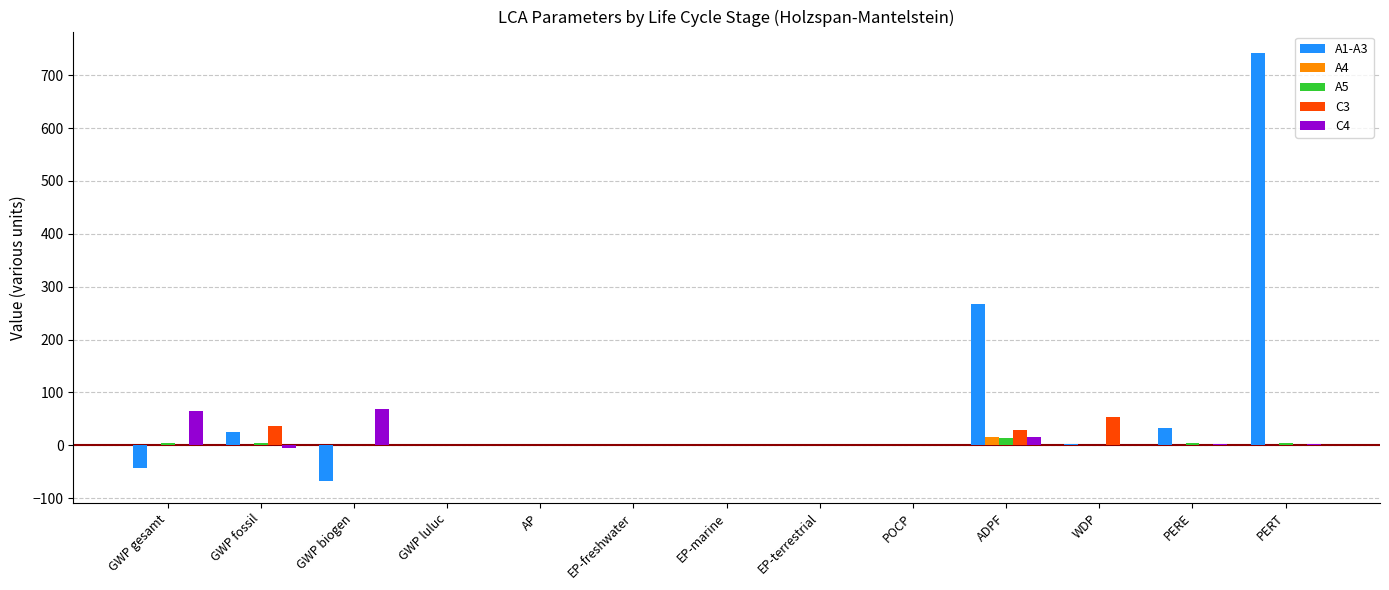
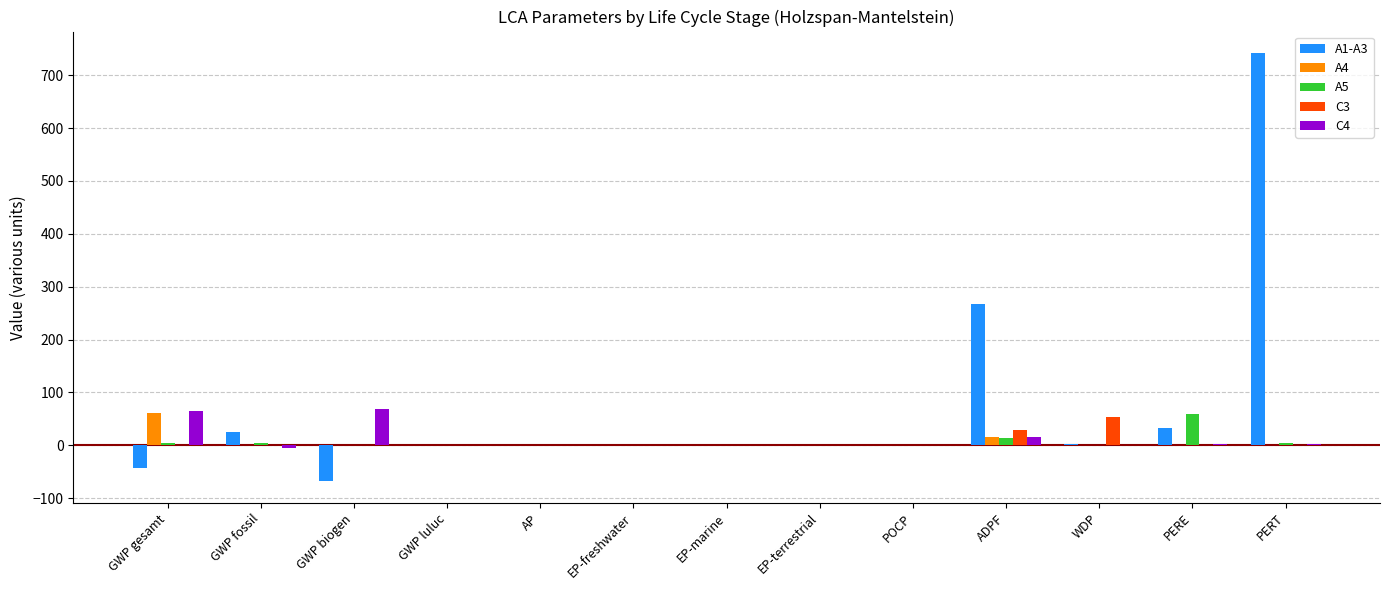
  {
    "A1-A3": {
      "GWP gesamt": -40,
      "GWP fossil": 30,
      "GWP biogen": -70,
      "ADPF": 270,
      "PERE": 30,
      "PERT": 740
    },
    "A4": {
-     "GWP gesamt": 0,
+     "GWP gesamt": 60,
      "GWP biogen": 0,
      "ADPF": 20
    },
    "A5": {
      "GWP biogen": 0,
      "ADPF": 10,
-     "PERE": 0
+     "PERE": 60
    },
    "C3": {
-     "GWP fossil": 40,
+     "GWP fossil": 0,
      "GWP biogen": 0,
      "ADPF": 30,
      "WDP": 50
    },
    "C4": {
      "GWP gesamt": 60,
      "GWP biogen": 70,
      "ADPF": 20
    }
  }
